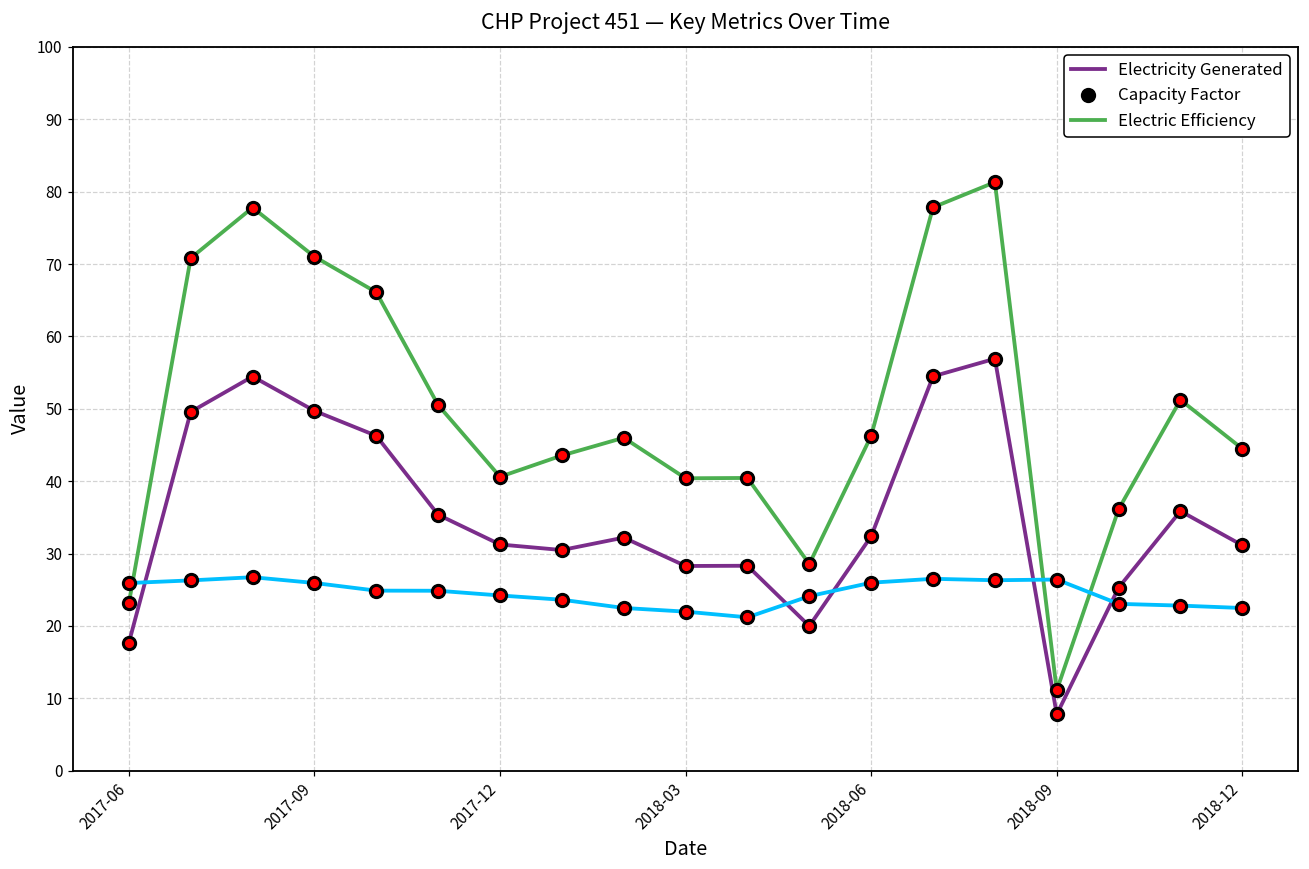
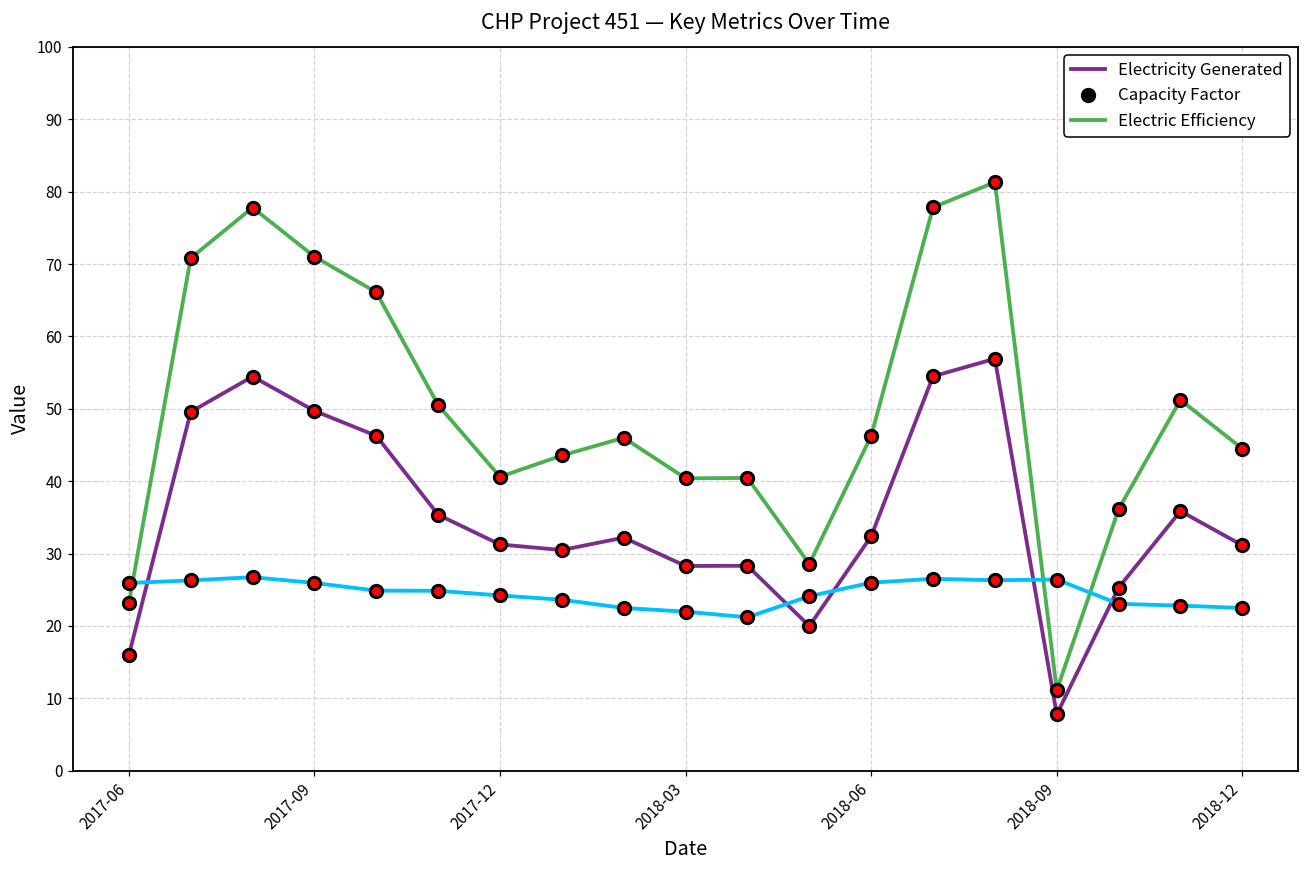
  {
    "Electricity Generated": {
-     "2017-06": 18,
+     "2017-06": 16,
      "2017-09": 50,
      "2017-12": 31,
      "2018-03": 28,
      "2018-06": 32,
      "2018-09": 8,
      "2018-12": 31
    }
  }
